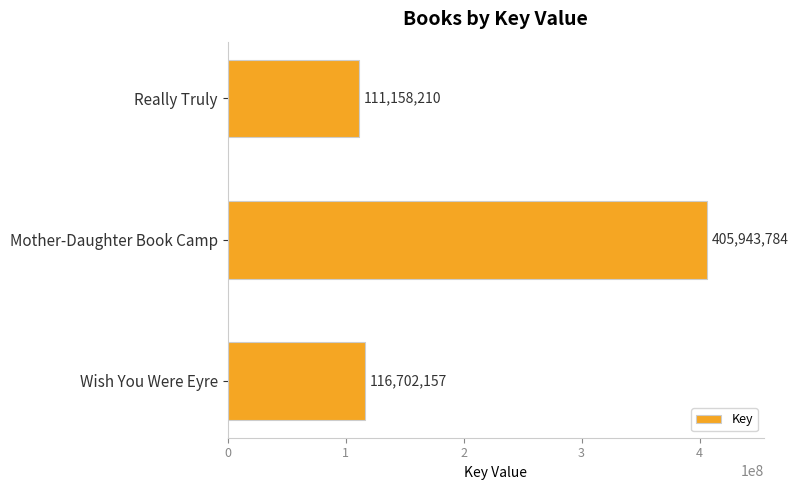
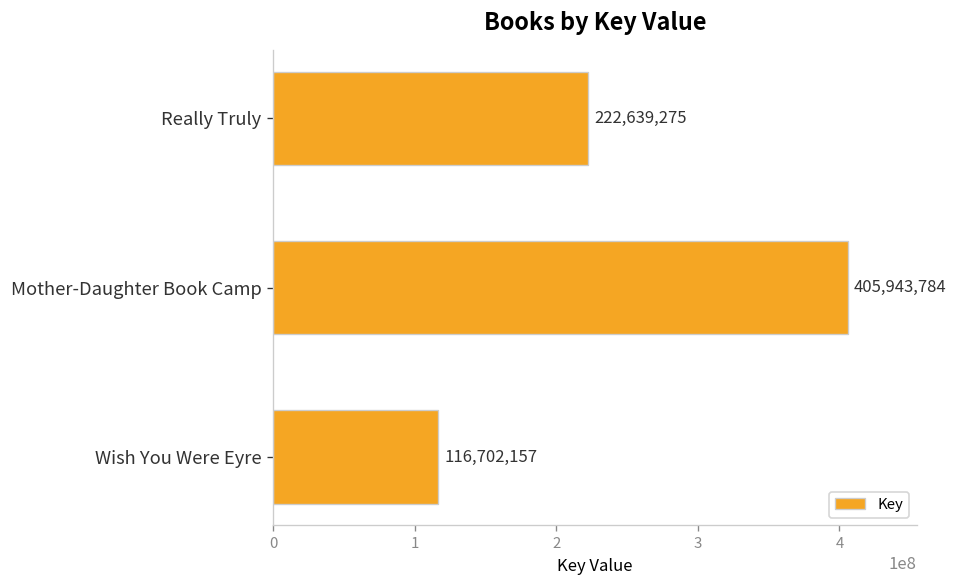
  {
-   "Really Truly": "111,158,210",
+   "Really Truly": "222,639,275",
    "Mother-Daughter Book Camp": "405,943,784",
    "Wish You Were Eyre": "116,702,157"
  }
